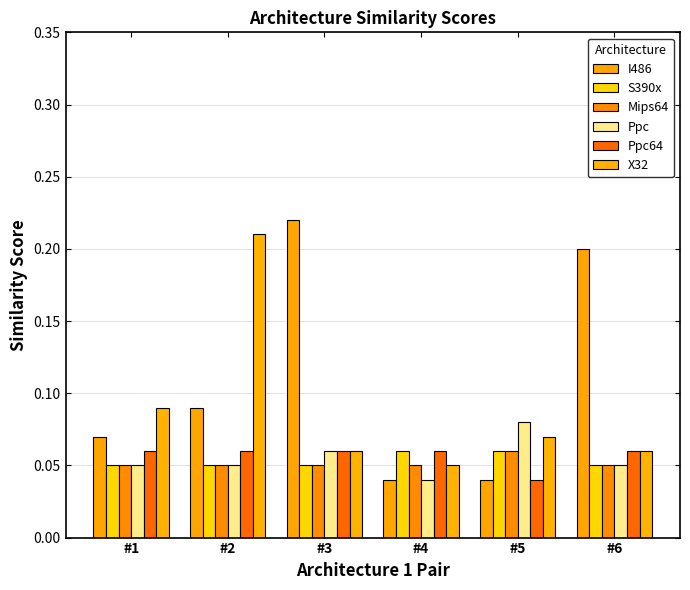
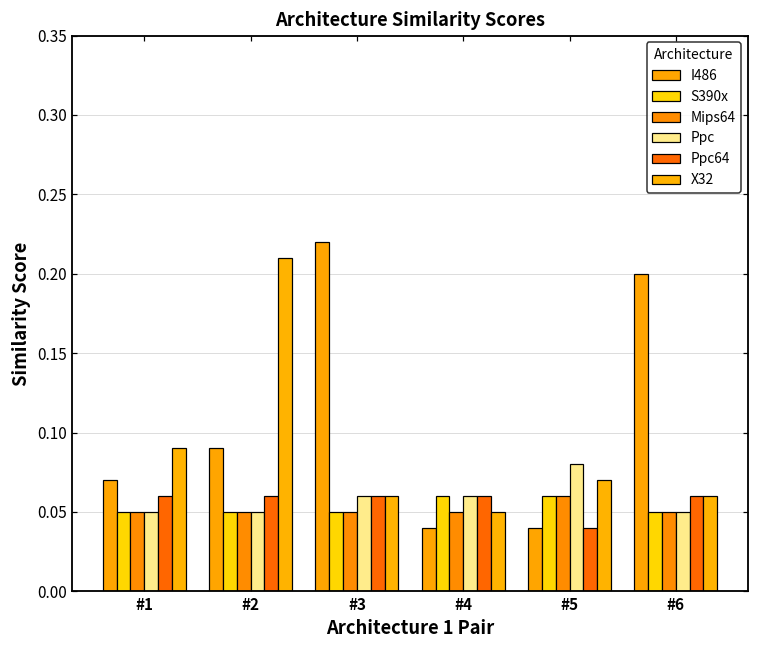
  {
    "Ppc": {
      "#1": 0.05,
      "#2": 0.05,
      "#3": 0.06,
-     "#4": 0.04,
+     "#4": 0.06,
      "#5": 0.08,
      "#6": 0.05
    }
  }
